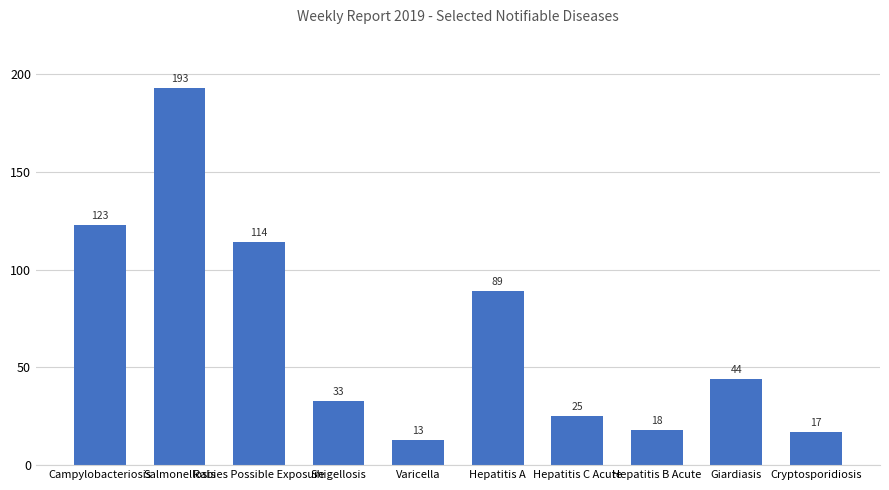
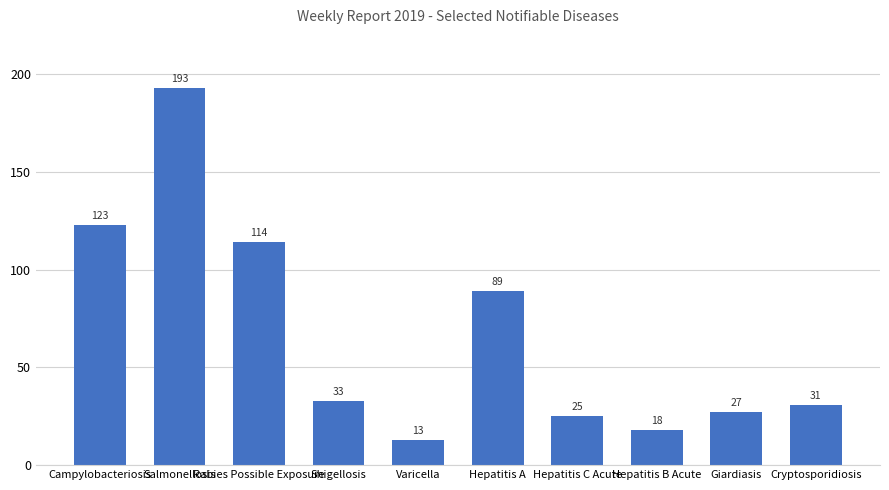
  {
    "Campylobacteriosis": 123,
    "Varicella": 13,
    "Hepatitis A": 89,
    "Hepatitis C Acute": 25,
    "Hepatitis B Acute": 18,
-   "Giardiasis": 44,
-   "Cryptosporidiosis": 17
+   "Giardiasis": 27,
+   "Cryptosporidiosis": 31
  }
